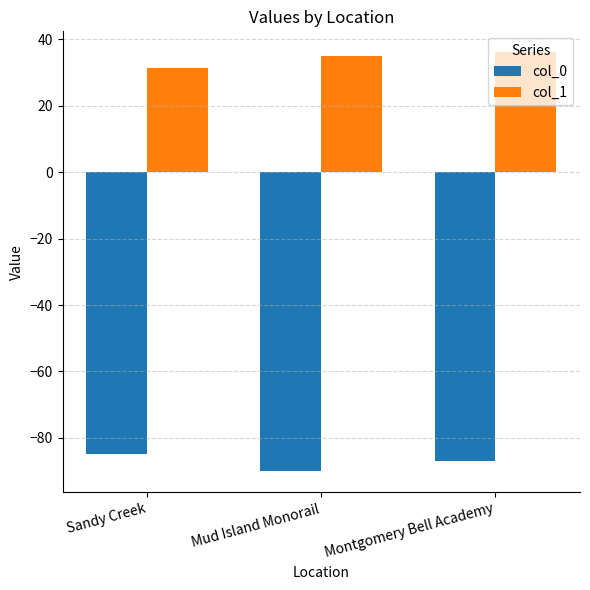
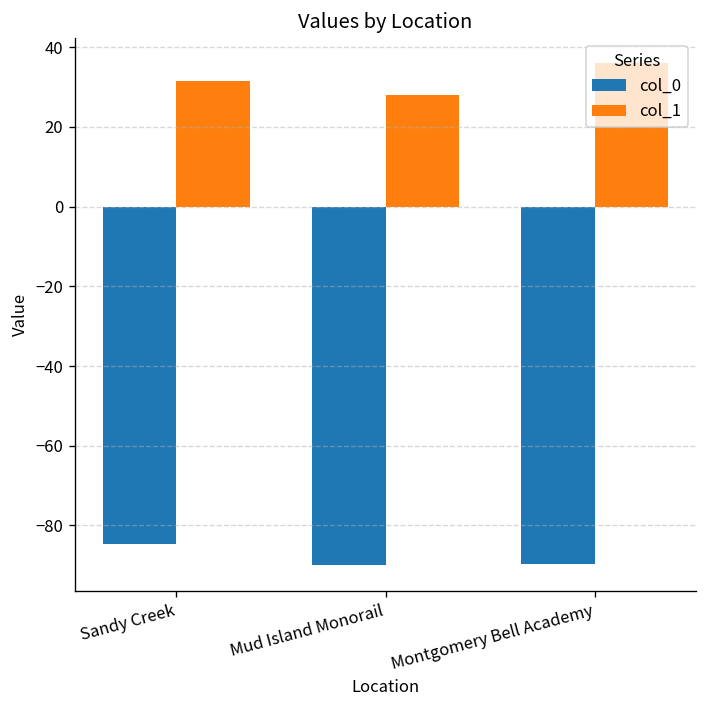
  {
    "col_0": {
      "Sandy Creek": -85,
      "Mud Island Monorail": -90,
-     "Montgomery Bell Academy": -87
+     "Montgomery Bell Academy": -90
    },
    "col_1": {
      "Sandy Creek": 31,
-     "Mud Island Monorail": 35
+     "Mud Island Monorail": 28
    }
  }
